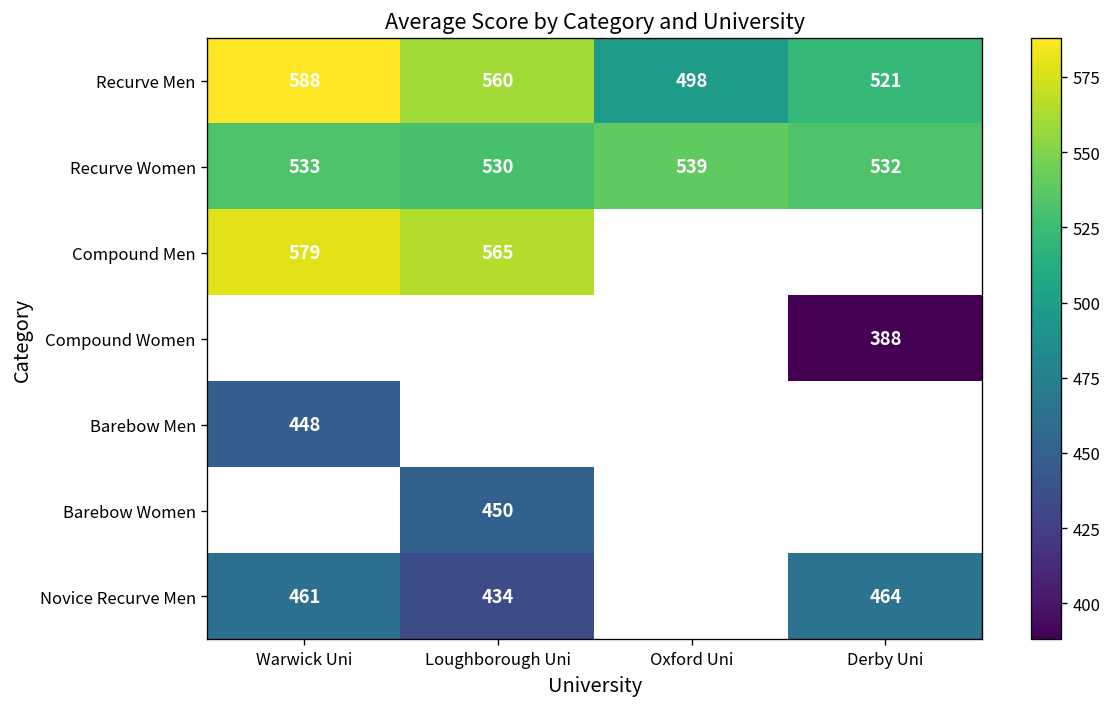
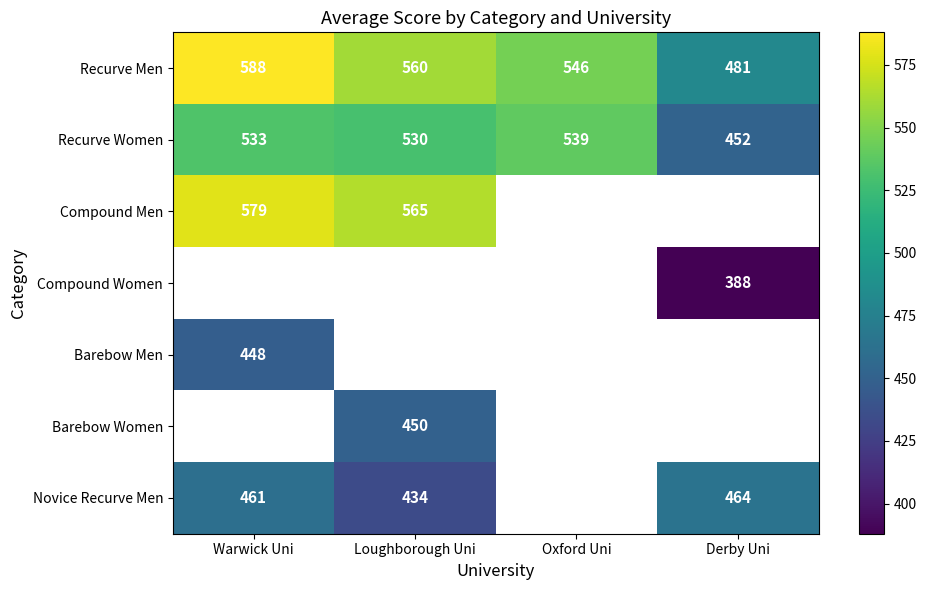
  {
    "Recurve Men": {
      "Warwick Uni": 588,
      "Loughborough Uni": 560,
-     "Oxford Uni": 498,
-     "Derby Uni": 521
+     "Oxford Uni": 546,
+     "Derby Uni": 481
    },
    "Recurve Women": {
      "Warwick Uni": 533,
      "Loughborough Uni": 530,
      "Oxford Uni": 539,
-     "Derby Uni": 532
+     "Derby Uni": 452
    },
    "Compound Men": {
      "Warwick Uni": 579,
      "Loughborough Uni": 565
    },
    "Compound Women": {
      "Derby Uni": 388
    },
    "Barebow Men": {
      "Warwick Uni": 448
    },
    "Barebow Women": {
      "Loughborough Uni": 450
    },
    "Novice Recurve Men": {
      "Warwick Uni": 461,
      "Loughborough Uni": 434,
      "Derby Uni": 464
    }
  }
